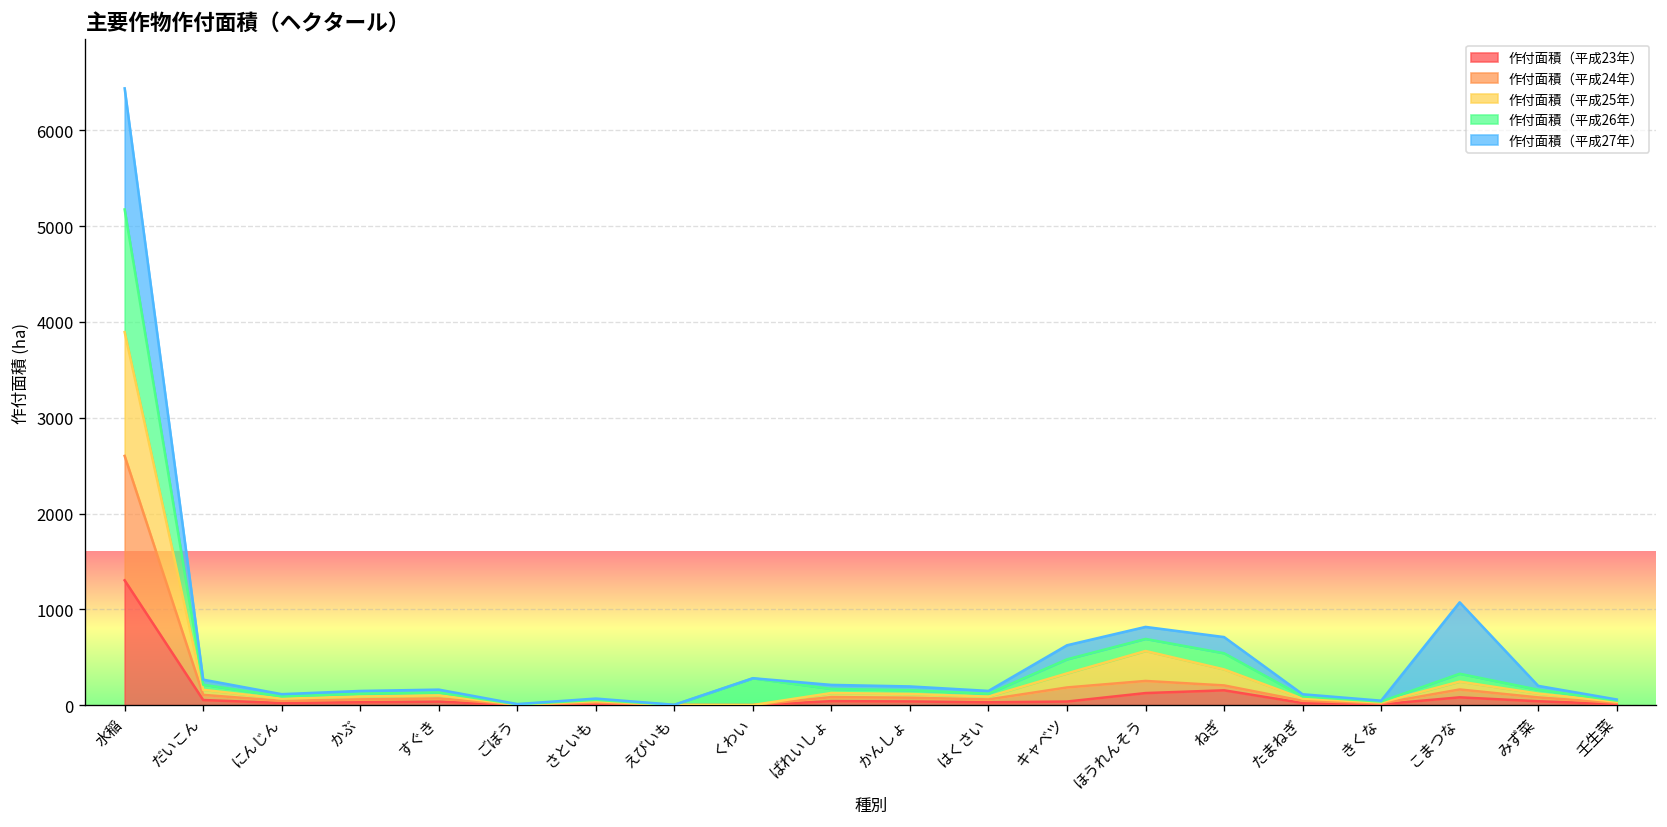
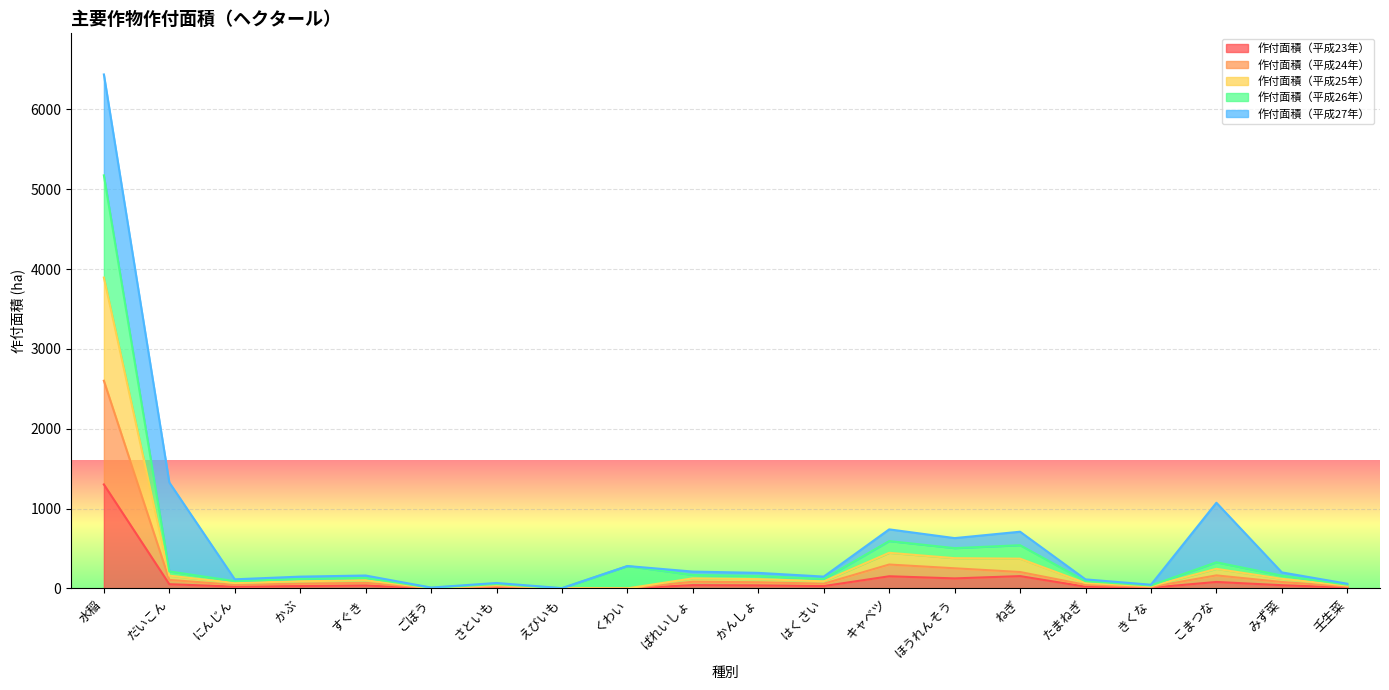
  {
    "作付面積（平成23年）": {
      "水稲": 1300,
      "だいこん": 100,
      "すぐき": 0,
      "ばれいしょ": 0,
      "かんしょ": 0,
-     "キャベツ": 0,
+     "キャベツ": 200,
      "ほうれんそう": 100,
      "ねぎ": 200,
      "こまつな": 100,
      "みず菜": 0
    },
    "作付面積（平成24年）": {
      "水稲": 1300,
      "だいこん": 100,
      "すぐき": 0,
      "ばれいしょ": 0,
      "かんしょ": 0,
      "キャベツ": 100,
      "ほうれんそう": 100,
      "ねぎ": 100,
      "こまつな": 100,
      "みず菜": 0
    },
    "作付面積（平成25年）": {
      "水稲": 1300,
      "だいこん": 100,
      "ばれいしょ": 0,
      "かんしょ": 0,
      "キャベツ": 100,
-     "ほうれんそう": 300,
+     "ほうれんそう": 100,
      "ねぎ": 200,
      "こまつな": 100,
      "みず菜": 0
    },
    "作付面積（平成26年）": {
      "水稲": 1300,
      "だいこん": 100,
      "ばれいしょ": 0,
      "かんしょ": 0,
      "キャベツ": 100,
      "ほうれんそう": 100,
      "ねぎ": 200,
      "こまつな": 100,
      "みず菜": 0
    },
    "作付面積（平成27年）": {
      "水稲": 1300,
-     "だいこん": 100,
+     "だいこん": 1100,
      "ばれいしょ": 0,
      "かんしょ": 0,
      "キャベツ": 100,
      "ほうれんそう": 100,
      "ねぎ": 200,
      "こまつな": 700,
      "みず菜": 0
    }
  }
